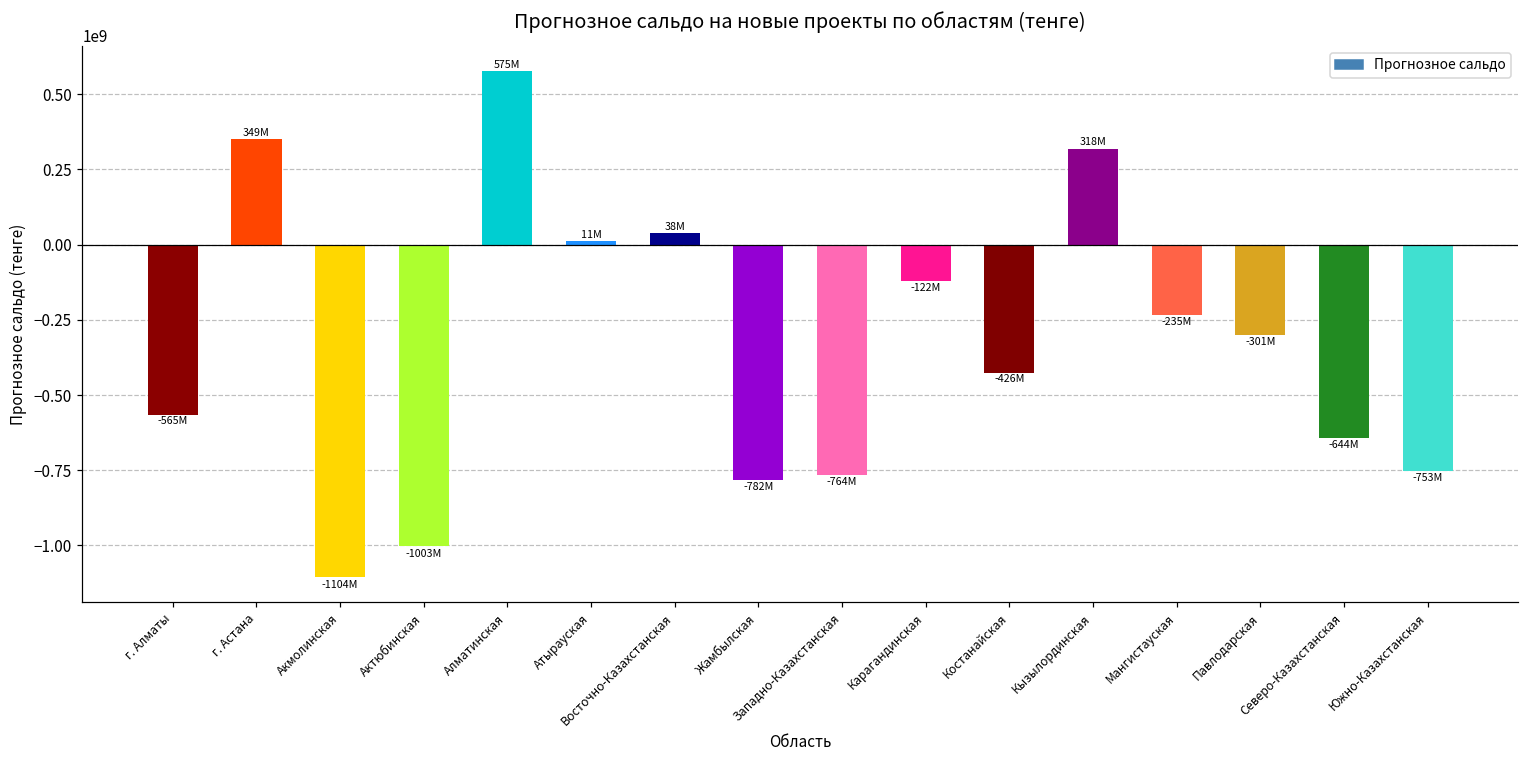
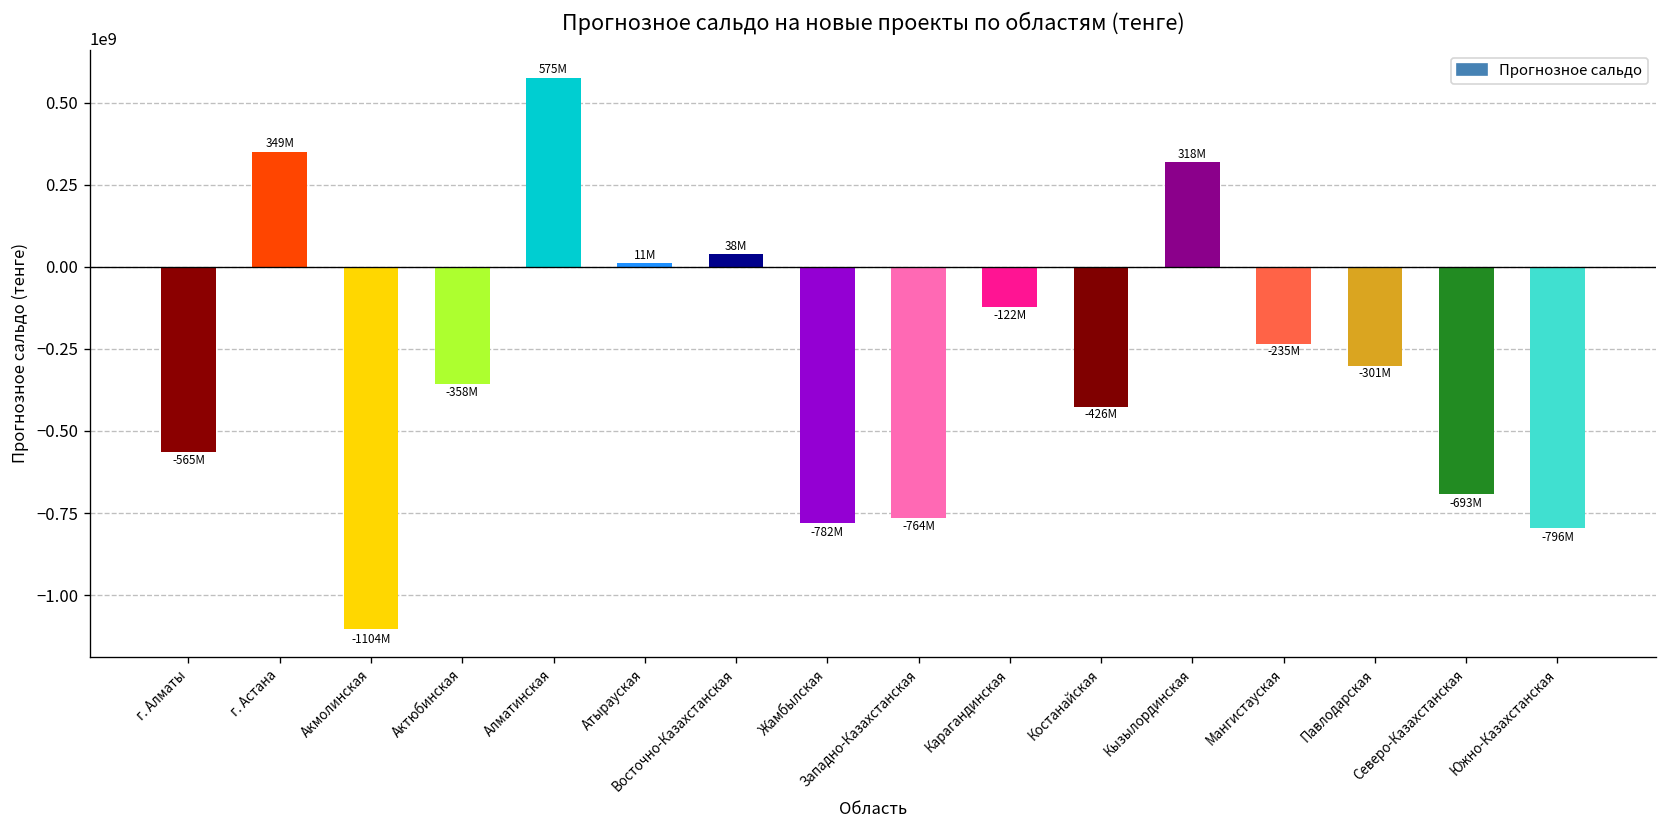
  {
    "г. Алматы": "-565M",
    "г. Астана": "349M",
    "Акмолинская": "-1104M",
-   "Актюбинская": "-1003M",
+   "Актюбинская": "-358M",
    "Алматинская": "575M",
    "Атырауская": "11M",
    "Восточно-Казахстанская": "38M",
    "Жамбылская": "-782M",
    "Западно-Казахстанская": "-764M",
    "Карагандинская": "-122M",
    "Костанайская": "-426M",
    "Кызылординская": "318M",
    "Мангистауская": "-235M",
    "Павлодарская": "-301M",
-   "Северо-Казахстанская": "-644M",
-   "Южно-Казахстанская": "-753M"
+   "Северо-Казахстанская": "-693M",
+   "Южно-Казахстанская": "-796M"
  }
